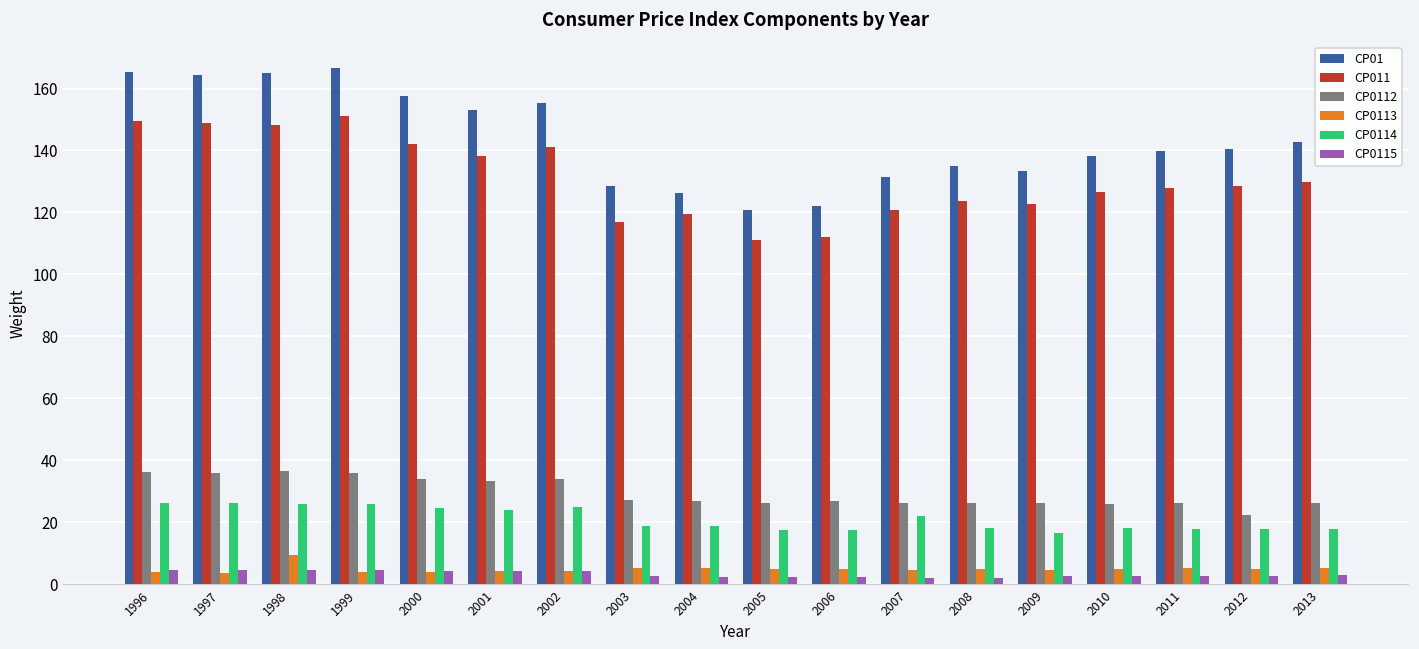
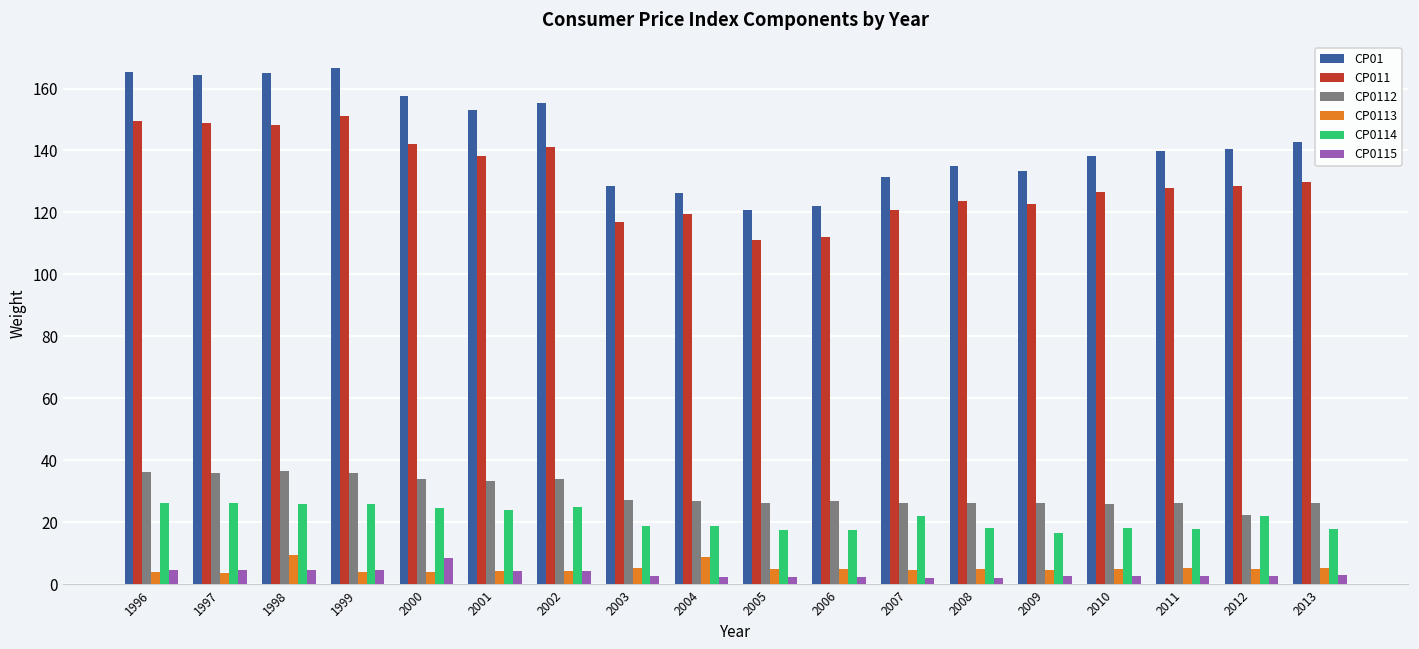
  {
    "CP01": {
      "1996": 165,
      "1997": 164,
      "1998": 165,
      "1999": 167,
      "2000": 158,
      "2001": 153,
      "2002": 155,
      "2003": 129,
      "2004": 126,
      "2005": 121,
      "2006": 122,
      "2007": 131,
      "2008": 135,
      "2009": 133,
      "2010": 138,
      "2011": 140,
      "2012": 140,
      "2013": 143
    },
    "CP011": {
      "1996": 150,
      "1997": 149,
      "1998": 148,
      "1999": 151,
      "2000": 142,
      "2001": 138,
      "2002": 141,
      "2003": 117,
      "2004": 120,
      "2005": 111,
      "2006": 112,
      "2007": 121,
      "2008": 124,
      "2009": 123,
      "2010": 127,
      "2011": 128,
      "2012": 129,
      "2013": 130
    },
    "CP0112": {
      "1996": 36,
      "1997": 36,
      "1998": 37,
      "1999": 36,
      "2000": 34,
      "2001": 33,
      "2002": 34,
      "2003": 27,
      "2004": 27,
      "2005": 26,
      "2006": 27,
      "2007": 26,
      "2008": 26,
      "2009": 26,
      "2010": 26,
      "2011": 26,
      "2012": 22,
      "2013": 26
    },
    "CP0113": {
      "1996": 4,
      "1997": 4,
      "1998": 9,
      "1999": 4,
      "2000": 4,
      "2001": 4,
      "2002": 4,
      "2003": 5,
-     "2004": 5,
+     "2004": 9,
      "2005": 5,
      "2006": 5,
      "2007": 5,
      "2008": 5,
      "2009": 5,
      "2010": 5,
      "2011": 5,
      "2012": 5,
      "2013": 5
    },
    "CP0114": {
      "1996": 26,
      "1997": 26,
      "1998": 26,
      "1999": 26,
      "2000": 25,
      "2001": 24,
      "2002": 25,
      "2003": 19,
      "2004": 19,
      "2005": 18,
      "2006": 17,
      "2007": 22,
      "2008": 18,
      "2009": 17,
      "2010": 18,
      "2011": 18,
-     "2012": 18,
+     "2012": 22,
      "2013": 18
    },
    "CP0115": {
      "1996": 4,
      "1997": 4,
      "1998": 4,
      "1999": 4,
-     "2000": 4,
+     "2000": 9,
      "2001": 4,
      "2002": 4,
      "2003": 2,
      "2004": 2,
      "2005": 2,
      "2006": 2,
      "2007": 2,
      "2008": 2,
      "2009": 3,
      "2010": 3,
      "2011": 3,
      "2012": 3,
      "2013": 3
    }
  }
